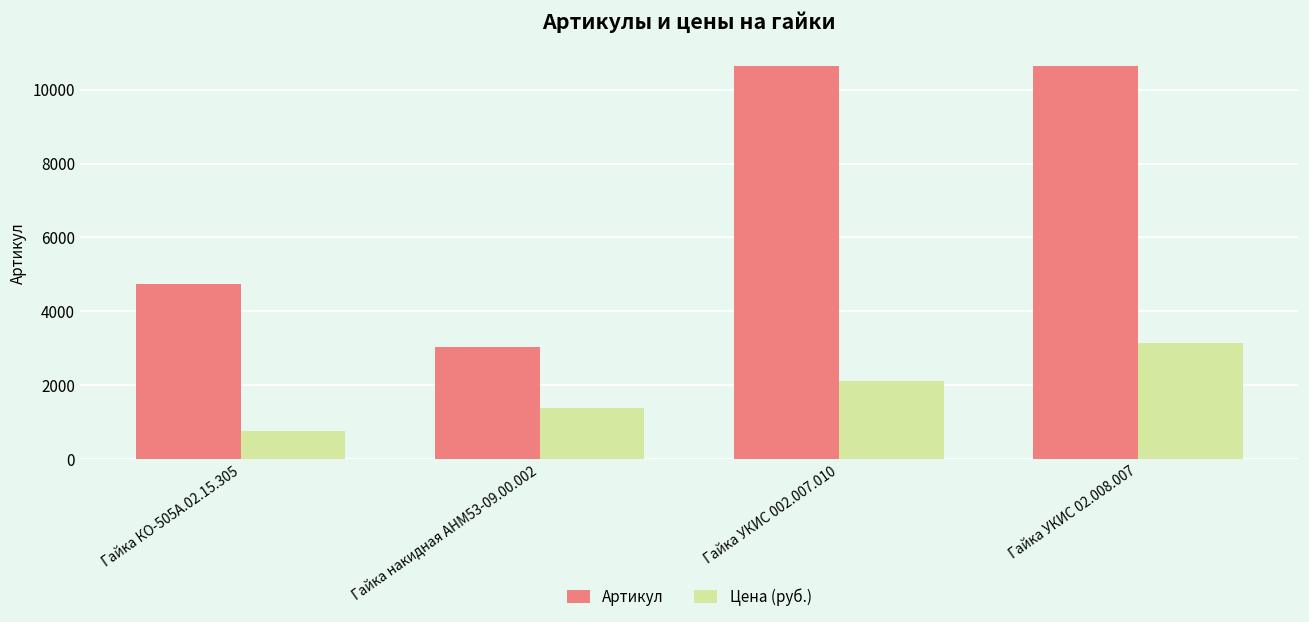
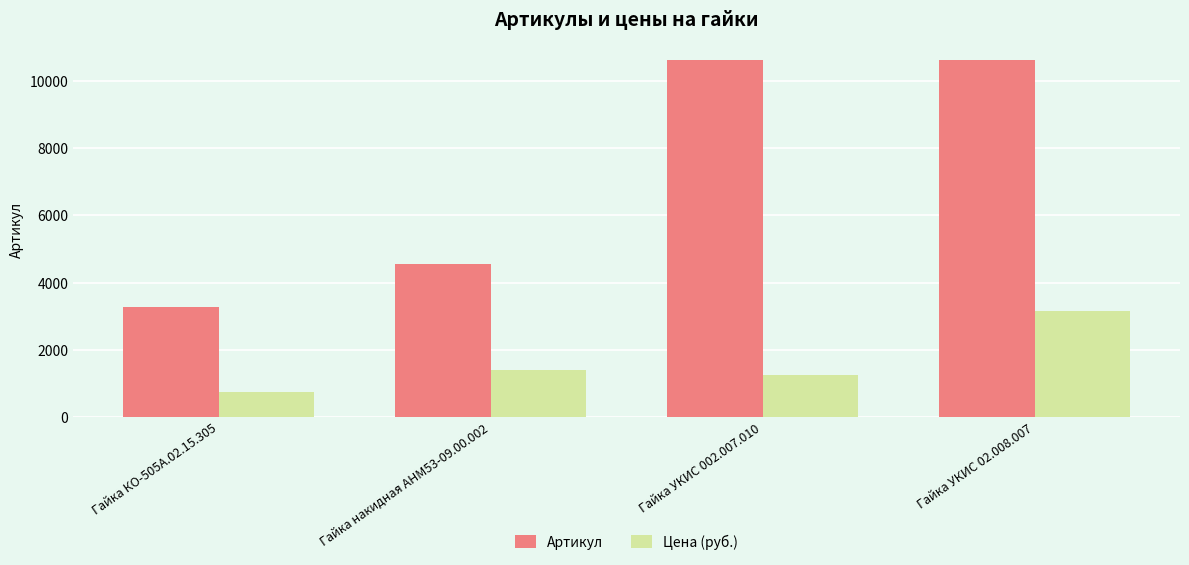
  {
    "Артикул": {
-     "Гайка КО-505А.02.15.305": 4700,
-     "Гайка накидная АНМ53-09.00.002": 3000,
+     "Гайка КО-505А.02.15.305": 3300,
+     "Гайка накидная АНМ53-09.00.002": 4600,
      "Гайка УКИС 002.007.010": 10600,
      "Гайка УКИС 02.008.007": 10600
    },
    "Цена (руб.)": {
      "Гайка КО-505А.02.15.305": 800,
      "Гайка накидная АНМ53-09.00.002": 1400,
-     "Гайка УКИС 002.007.010": 2100,
+     "Гайка УКИС 002.007.010": 1200,
      "Гайка УКИС 02.008.007": 3100
    }
  }
